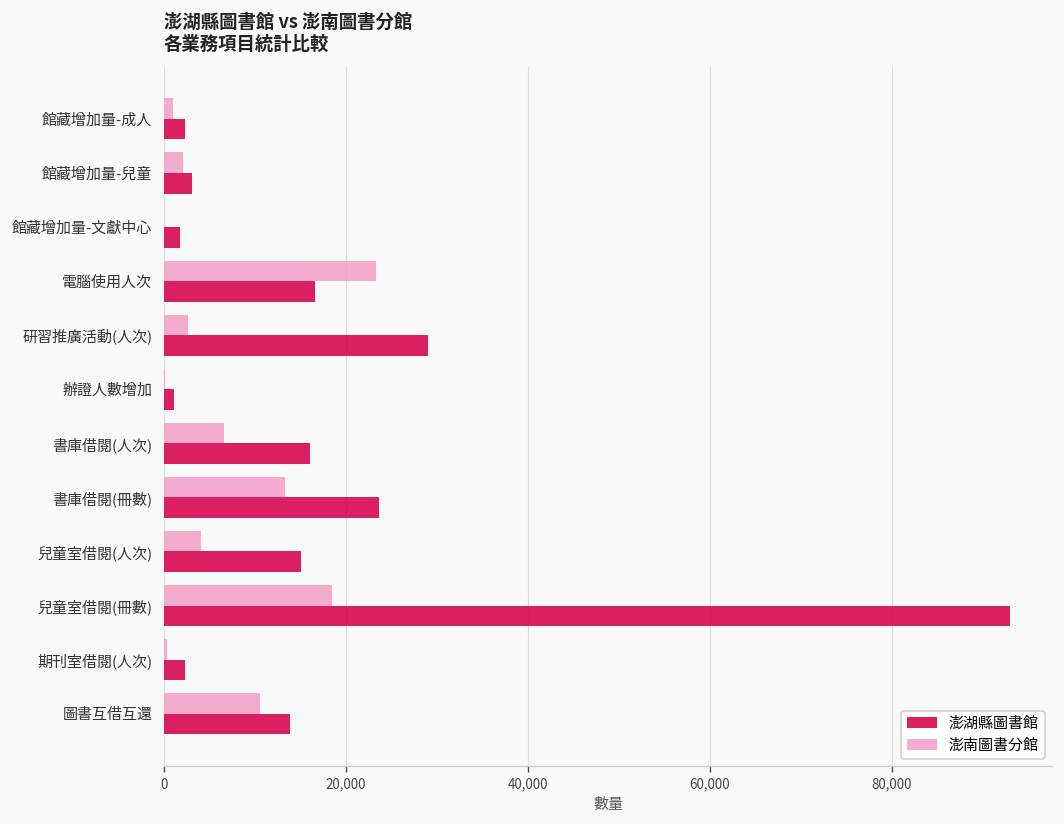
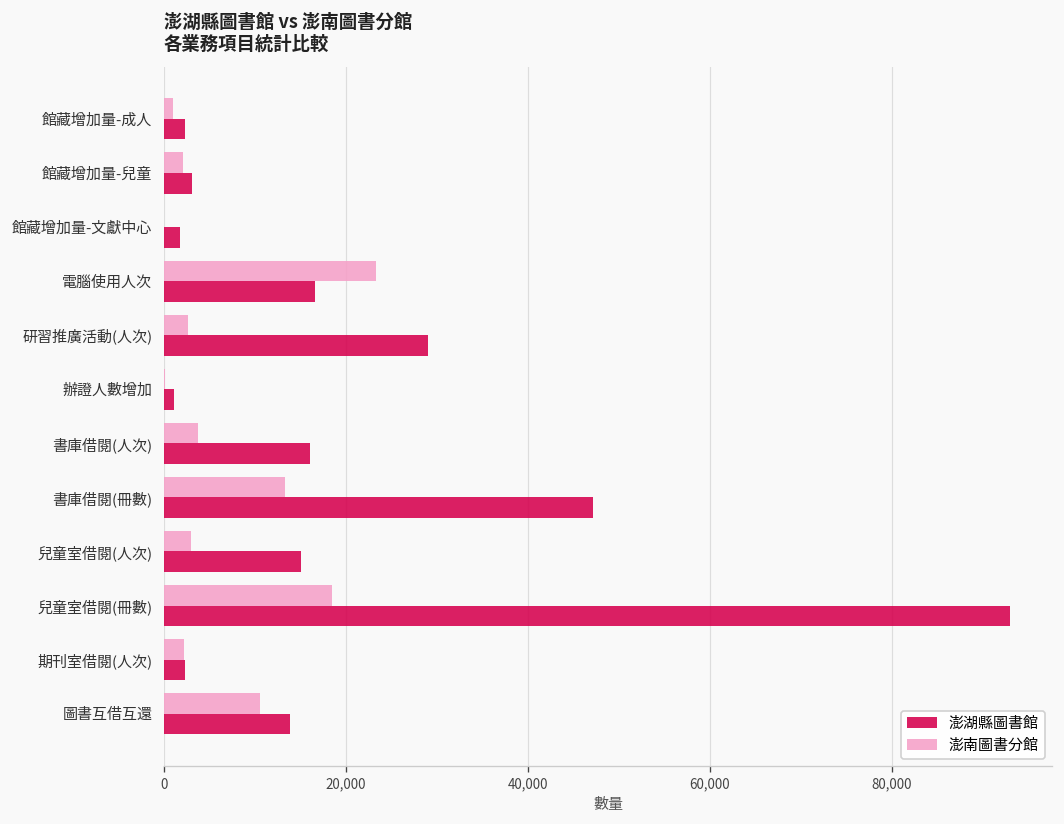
  {
    "澎湖縣圖書館": {
      "館藏增加量-成人": "2,000",
      "館藏增加量-兒童": "3,000",
      "館藏增加量-文獻中心": "2,000",
      "電腦使用人次": "17,000",
      "研習推廣活動(人次)": "29,000",
      "辦證人數增加": "1,000",
      "書庫借閱(人次)": "16,000",
-     "書庫借閱(冊數)": "24,000",
+     "書庫借閱(冊數)": "47,000",
      "兒童室借閱(人次)": "15,000",
      "兒童室借閱(冊數)": "93,000",
      "期刊室借閱(人次)": "2,000",
      "圖書互借互還": "14,000"
    },
    "澎南圖書分館": {
      "館藏增加量-成人": "1,000",
      "館藏增加量-兒童": "2,000",
      "館藏增加量-文獻中心": "0",
      "電腦使用人次": "23,000",
      "研習推廣活動(人次)": "3,000",
-     "書庫借閱(人次)": "7,000",
+     "書庫借閱(人次)": "4,000",
      "書庫借閱(冊數)": "13,000",
-     "兒童室借閱(人次)": "4,000",
+     "兒童室借閱(人次)": "3,000",
      "兒童室借閱(冊數)": "18,000",
-     "期刊室借閱(人次)": "0",
+     "期刊室借閱(人次)": "2,000",
      "圖書互借互還": "11,000"
    }
  }
